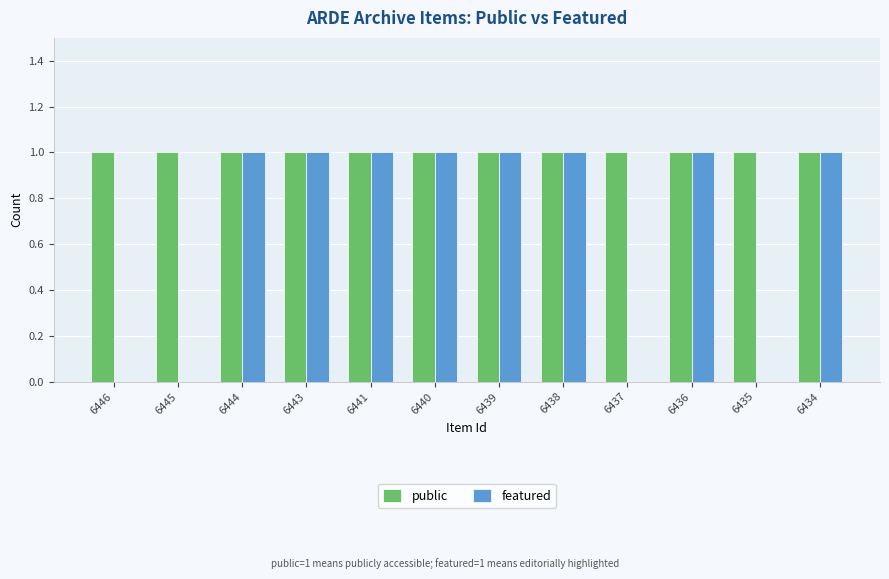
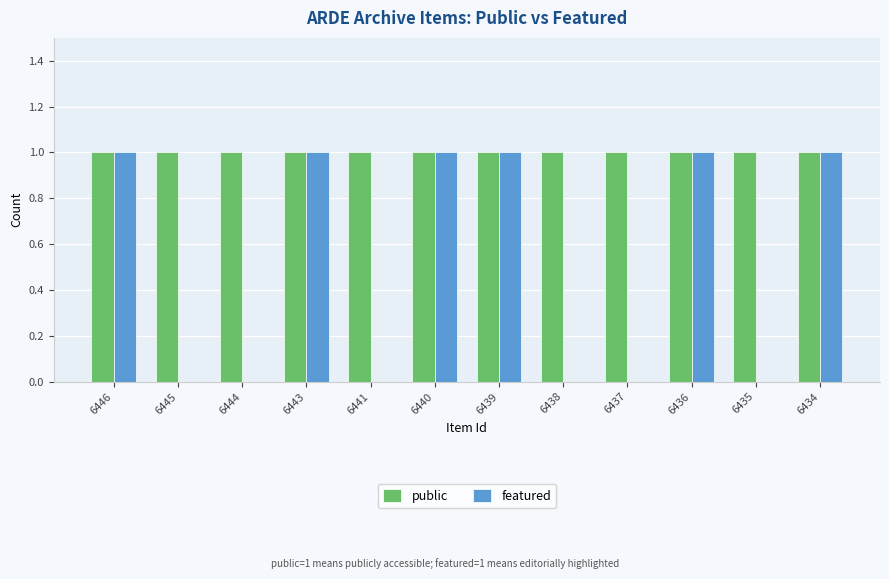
  {
    "public": {
      "6446": 1,
      "6445": 1,
      "6444": 1,
      "6443": 1,
      "6441": 1,
      "6440": 1,
      "6439": 1,
      "6438": 1,
      "6437": 1,
      "6436": 1,
      "6435": 1,
      "6434": 1
    },
    "featured": {
-     "6446": 0,
+     "6446": 1,
      "6445": 0,
-     "6444": 1,
+     "6444": 0,
      "6443": 1,
-     "6441": 1,
+     "6441": 0,
      "6440": 1,
      "6439": 1,
-     "6438": 1,
+     "6438": 0,
      "6437": 0,
      "6436": 1,
      "6435": 0,
      "6434": 1
    }
  }
